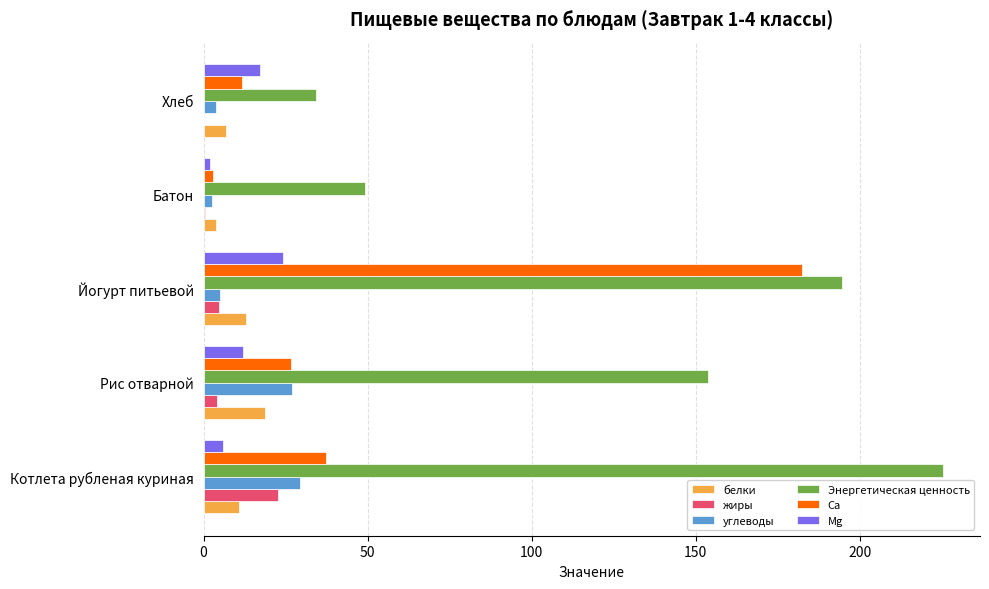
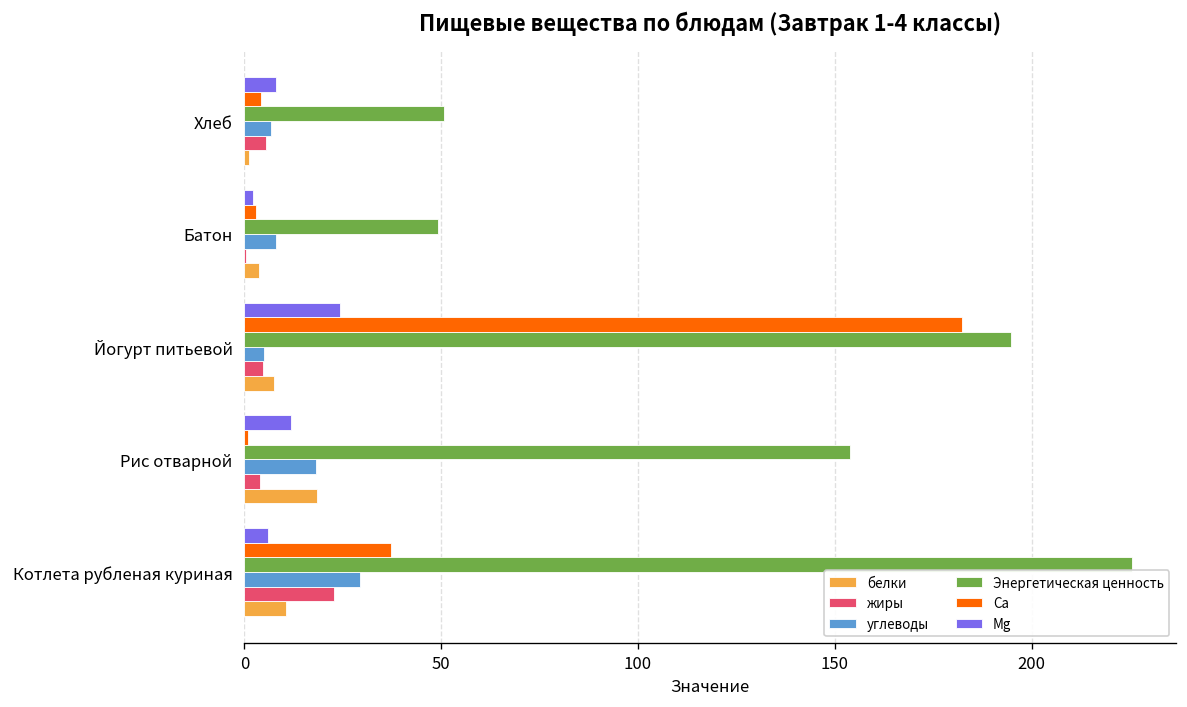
  {
    "белки": {
-     "Хлеб": 7,
+     "Хлеб": 1,
      "Батон": 4,
-     "Йогурт питьевой": 13,
+     "Йогурт питьевой": 8,
      "Рис отварной": 19,
      "Котлета рубленая куриная": 11
    },
    "жиры": {
-     "Хлеб": 0,
+     "Хлеб": 5,
      "Йогурт питьевой": 5,
      "Рис отварной": 4,
      "Котлета рубленая куриная": 23
    },
    "углеводы": {
-     "Хлеб": 4,
-     "Батон": 3,
+     "Хлеб": 7,
+     "Батон": 8,
      "Йогурт питьевой": 5,
-     "Рис отварной": 27,
+     "Рис отварной": 18,
      "Котлета рубленая куриная": 29
    },
    "Энергетическая ценность": {
-     "Хлеб": 34,
+     "Хлеб": 51,
      "Батон": 49,
      "Йогурт питьевой": 195,
      "Рис отварной": 154,
      "Котлета рубленая куриная": 225
    },
    "Са": {
-     "Хлеб": 12,
+     "Хлеб": 4,
      "Батон": 3,
      "Йогурт питьевой": 182,
-     "Рис отварной": 27,
+     "Рис отварной": 1,
      "Котлета рубленая куриная": 37
    },
    "Мg": {
-     "Хлеб": 17,
+     "Хлеб": 8,
      "Батон": 2,
      "Йогурт питьевой": 24,
      "Рис отварной": 12,
      "Котлета рубленая куриная": 6
    }
  }
